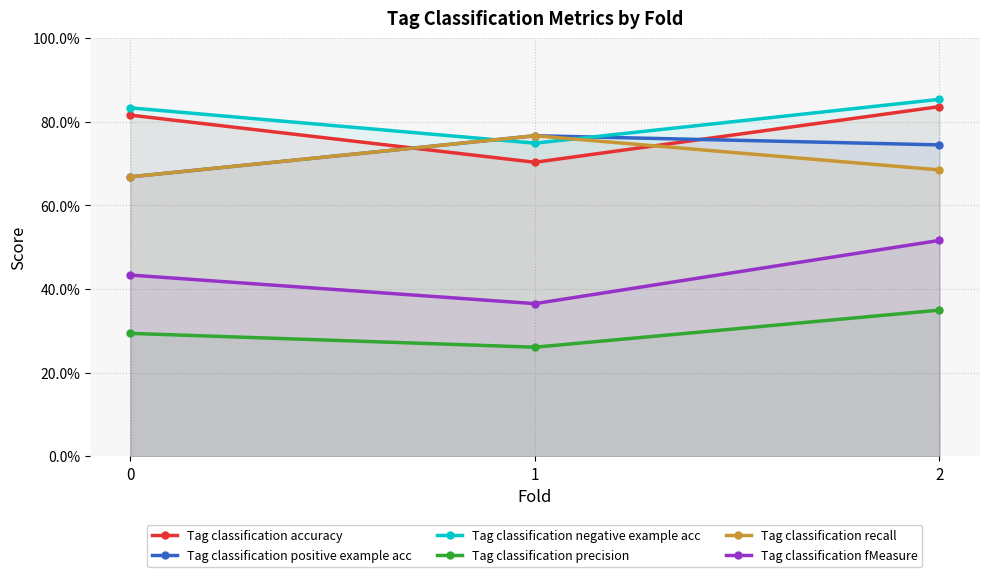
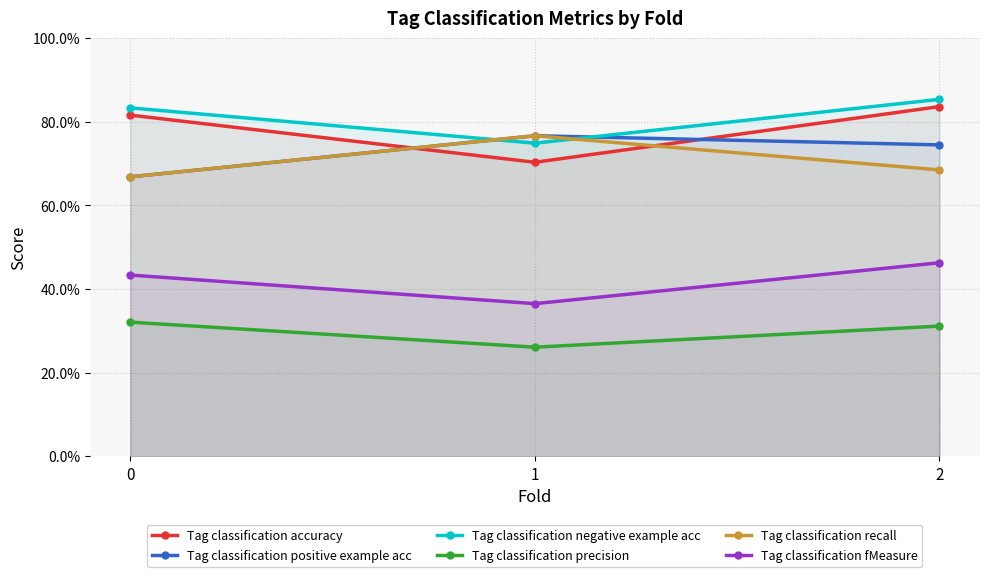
  {
    "Tag classification accuracy": {
      "0": "82%",
      "1": "70%",
      "2": "84%"
    },
    "Tag classification positive example acc": {
      "2": "74%"
    },
    "Tag classification negative example acc": {
      "0": "83%",
      "1": "75%",
      "2": "85%"
    },
    "Tag classification precision": {
-     "0": "29%",
+     "0": "32%",
      "1": "26%",
-     "2": "35%"
+     "2": "31%"
    },
    "Tag classification recall": {
      "2": "68%"
    },
    "Tag classification fMeasure": {
      "0": "43%",
      "1": "37%",
-     "2": "52%"
+     "2": "46%"
    }
  }
